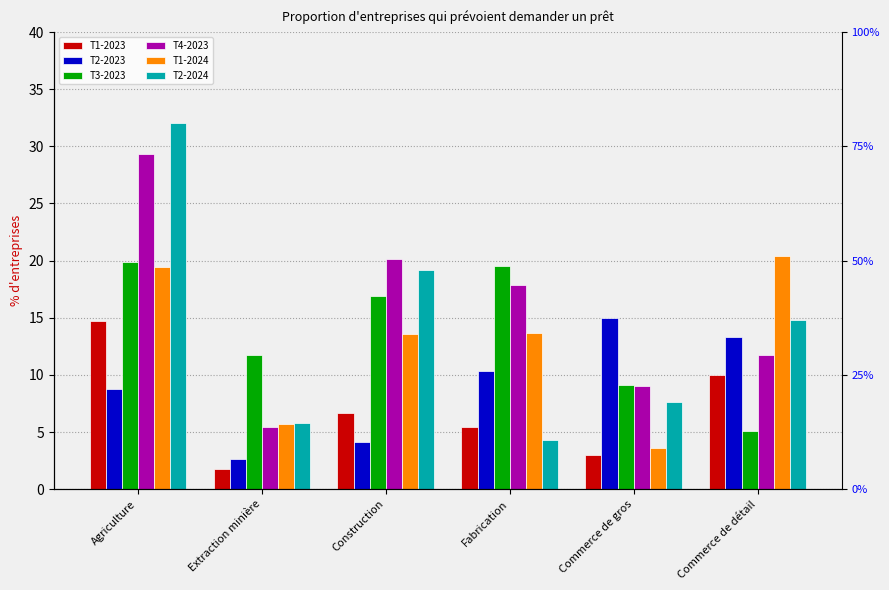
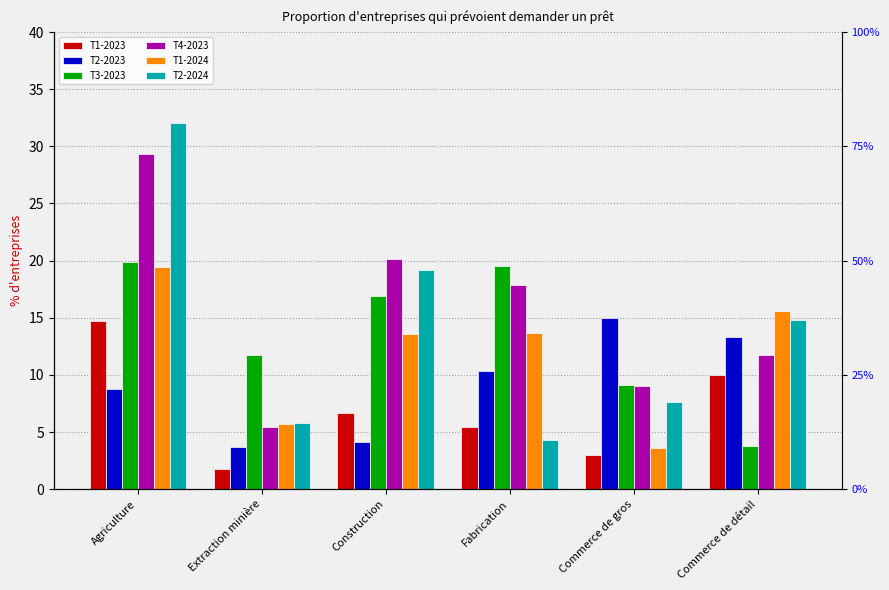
  {
    "T1-2023": {
      "Agriculture": 14.7,
      "Extraction minière": 1.8,
      "Construction": 6.7,
      "Fabrication": 5.4,
      "Commerce de gros": 3.0,
      "Commerce de détail": 10.0
    },
    "T2-2023": {
      "Agriculture": 8.8,
-     "Extraction minière": 2.6,
+     "Extraction minière": 3.7,
      "Construction": 4.1,
      "Fabrication": 10.3,
      "Commerce de gros": 15.0,
      "Commerce de détail": 13.3
    },
    "T3-2023": {
      "Agriculture": 19.9,
      "Extraction minière": 11.7,
      "Construction": 16.9,
      "Fabrication": 19.5,
      "Commerce de gros": 9.1,
-     "Commerce de détail": 5.1
+     "Commerce de détail": 3.8
    },
    "T4-2023": {
      "Agriculture": 29.3,
      "Extraction minière": 5.4,
      "Construction": 20.1,
      "Fabrication": 17.9,
      "Commerce de gros": 9.0,
      "Commerce de détail": 11.7
    },
    "T1-2024": {
      "Agriculture": 19.4,
      "Extraction minière": 5.7,
      "Construction": 13.6,
      "Fabrication": 13.7,
      "Commerce de gros": 3.6,
-     "Commerce de détail": 20.4
+     "Commerce de détail": 15.6
    },
    "T2-2024": {
      "Agriculture": 32.0,
      "Extraction minière": 5.8,
      "Construction": 19.2,
      "Fabrication": 4.3,
      "Commerce de gros": 7.6,
      "Commerce de détail": 14.8
    }
  }
